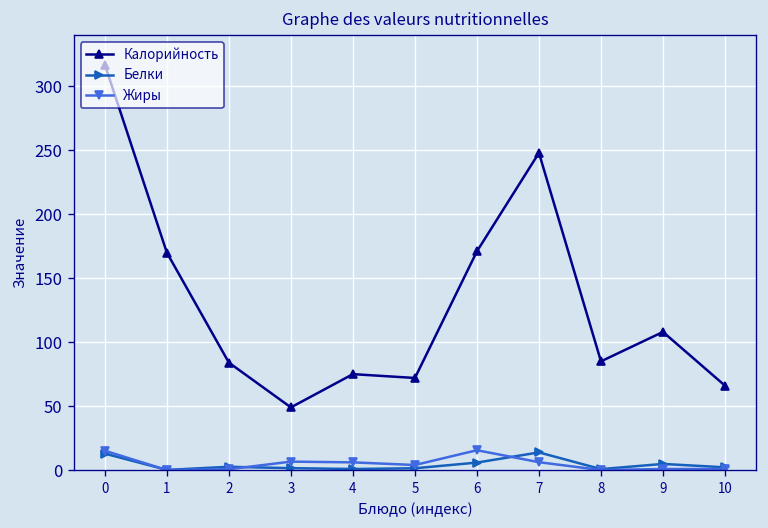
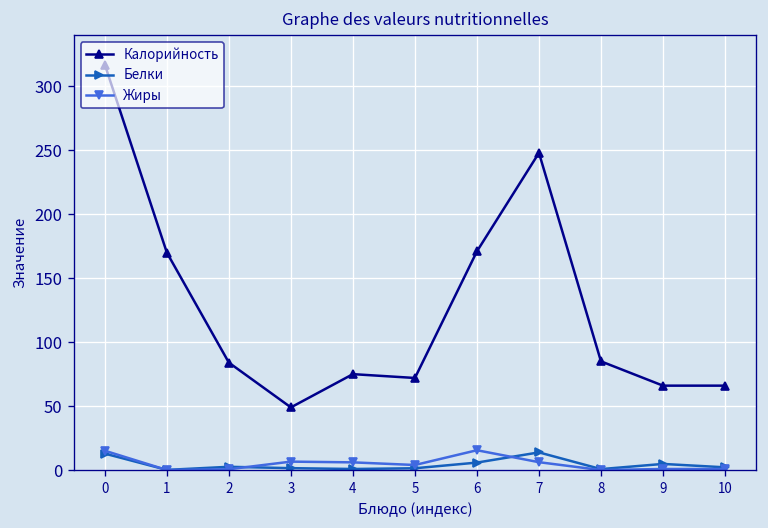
  {
    "Калорийность": {
      "1": 170,
      "2": 84,
      "3": 49,
      "4": 75,
      "5": 72,
      "6": 171,
      "7": 248,
      "8": 85,
-     "9": 108,
+     "9": 66,
      "10": 66
    }
  }
